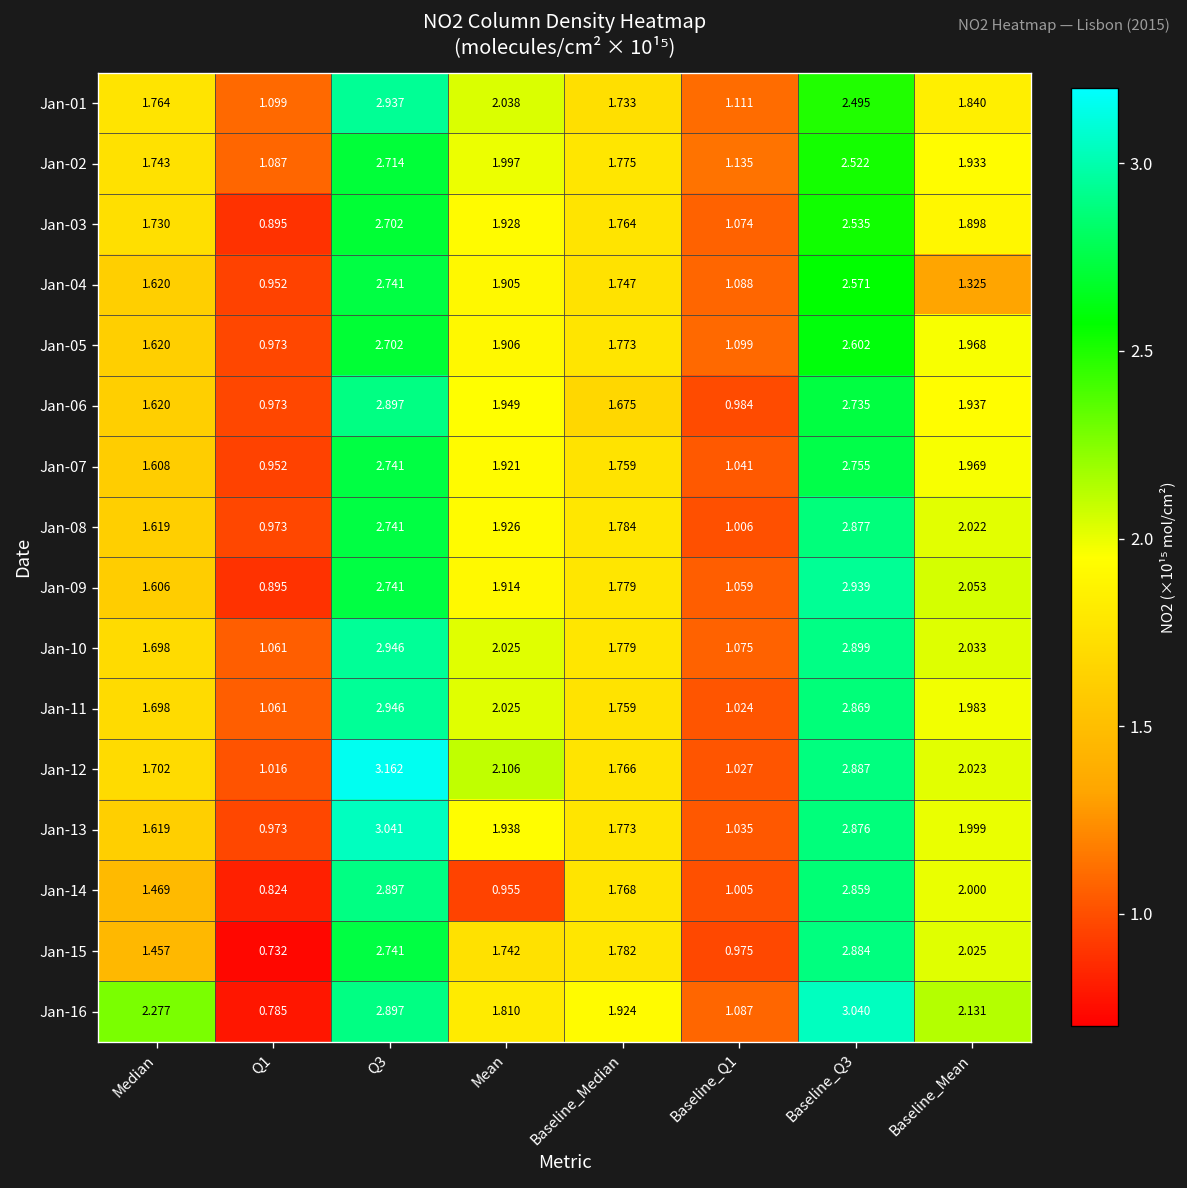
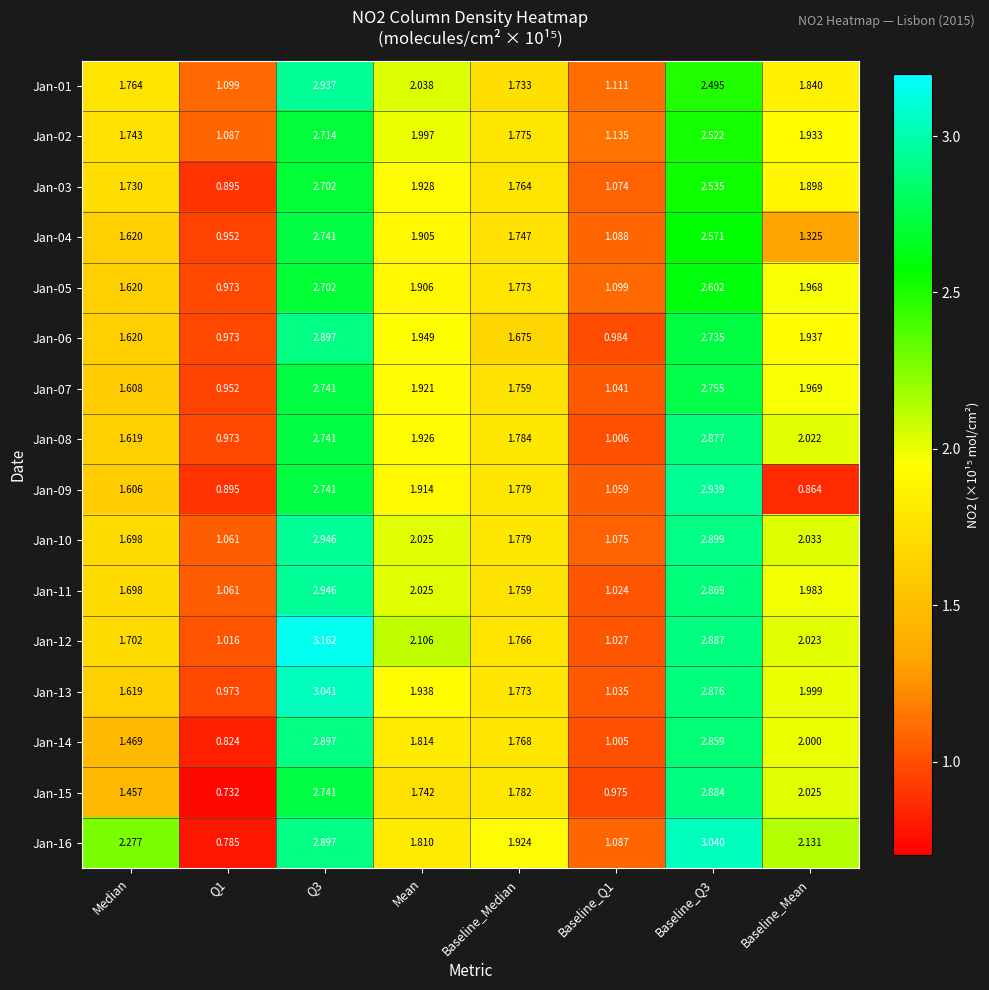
  {
    "Jan-01": {
      "Median": 1.764,
      "Q1": 1.099,
      "Q3": 2.937,
      "Mean": 2.038,
      "Baseline_Median": 1.733,
      "Baseline_Q1": 1.111,
      "Baseline_Q3": 2.495,
      "Baseline_Mean": 1.840
    },
    "Jan-02": {
      "Median": 1.743,
      "Q1": 1.087,
      "Q3": 2.714,
      "Mean": 1.997,
      "Baseline_Median": 1.775,
      "Baseline_Q1": 1.135,
      "Baseline_Q3": 2.522,
      "Baseline_Mean": 1.933
    },
    "Jan-03": {
      "Median": 1.730,
      "Q1": 0.895,
      "Q3": 2.702,
      "Mean": 1.928,
      "Baseline_Median": 1.764,
      "Baseline_Q1": 1.074,
      "Baseline_Q3": 2.535,
      "Baseline_Mean": 1.898
    },
    "Jan-04": {
      "Median": 1.620,
      "Q1": 0.952,
      "Q3": 2.741,
      "Mean": 1.905,
      "Baseline_Median": 1.747,
      "Baseline_Q1": 1.088,
      "Baseline_Q3": 2.571,
      "Baseline_Mean": 1.325
    },
    "Jan-05": {
      "Median": 1.620,
      "Q1": 0.973,
      "Q3": 2.702,
      "Mean": 1.906,
      "Baseline_Median": 1.773,
      "Baseline_Q1": 1.099,
      "Baseline_Q3": 2.602,
      "Baseline_Mean": 1.968
    },
    "Jan-06": {
      "Median": 1.620,
      "Q1": 0.973,
      "Q3": 2.897,
      "Mean": 1.949,
      "Baseline_Median": 1.675,
      "Baseline_Q1": 0.984,
      "Baseline_Q3": 2.735,
      "Baseline_Mean": 1.937
    },
    "Jan-07": {
      "Median": 1.608,
      "Q1": 0.952,
      "Q3": 2.741,
      "Mean": 1.921,
      "Baseline_Median": 1.759,
      "Baseline_Q1": 1.041,
      "Baseline_Q3": 2.755,
      "Baseline_Mean": 1.969
    },
    "Jan-08": {
      "Median": 1.619,
      "Q1": 0.973,
      "Q3": 2.741,
      "Mean": 1.926,
      "Baseline_Median": 1.784,
      "Baseline_Q1": 1.006,
      "Baseline_Q3": 2.877,
      "Baseline_Mean": 2.022
    },
    "Jan-09": {
      "Median": 1.606,
      "Q1": 0.895,
      "Q3": 2.741,
      "Mean": 1.914,
      "Baseline_Median": 1.779,
      "Baseline_Q1": 1.059,
      "Baseline_Q3": 2.939,
-     "Baseline_Mean": 2.053
+     "Baseline_Mean": 0.864
    },
    "Jan-10": {
      "Median": 1.698,
      "Q1": 1.061,
      "Q3": 2.946,
      "Mean": 2.025,
      "Baseline_Median": 1.779,
      "Baseline_Q1": 1.075,
      "Baseline_Q3": 2.899,
      "Baseline_Mean": 2.033
    },
    "Jan-11": {
      "Median": 1.698,
      "Q1": 1.061,
      "Q3": 2.946,
      "Mean": 2.025,
      "Baseline_Median": 1.759,
      "Baseline_Q1": 1.024,
      "Baseline_Q3": 2.869,
      "Baseline_Mean": 1.983
    },
    "Jan-12": {
      "Median": 1.702,
      "Q1": 1.016,
      "Q3": 3.162,
      "Mean": 2.106,
      "Baseline_Median": 1.766,
      "Baseline_Q1": 1.027,
      "Baseline_Q3": 2.887,
      "Baseline_Mean": 2.023
    },
    "Jan-13": {
      "Median": 1.619,
      "Q1": 0.973,
      "Q3": 3.041,
      "Mean": 1.938,
      "Baseline_Median": 1.773,
      "Baseline_Q1": 1.035,
      "Baseline_Q3": 2.876,
      "Baseline_Mean": 1.999
    },
    "Jan-14": {
      "Median": 1.469,
      "Q1": 0.824,
      "Q3": 2.897,
-     "Mean": 0.955,
+     "Mean": 1.814,
      "Baseline_Median": 1.768,
      "Baseline_Q1": 1.005,
      "Baseline_Q3": 2.859,
      "Baseline_Mean": 2.000
    },
    "Jan-15": {
      "Median": 1.457,
      "Q1": 0.732,
      "Q3": 2.741,
      "Mean": 1.742,
      "Baseline_Median": 1.782,
      "Baseline_Q1": 0.975,
      "Baseline_Q3": 2.884,
      "Baseline_Mean": 2.025
    },
    "Jan-16": {
      "Median": 2.277,
      "Q1": 0.785,
      "Q3": 2.897,
      "Mean": 1.810,
      "Baseline_Median": 1.924,
      "Baseline_Q1": 1.087,
      "Baseline_Q3": 3.040,
      "Baseline_Mean": 2.131
    }
  }
